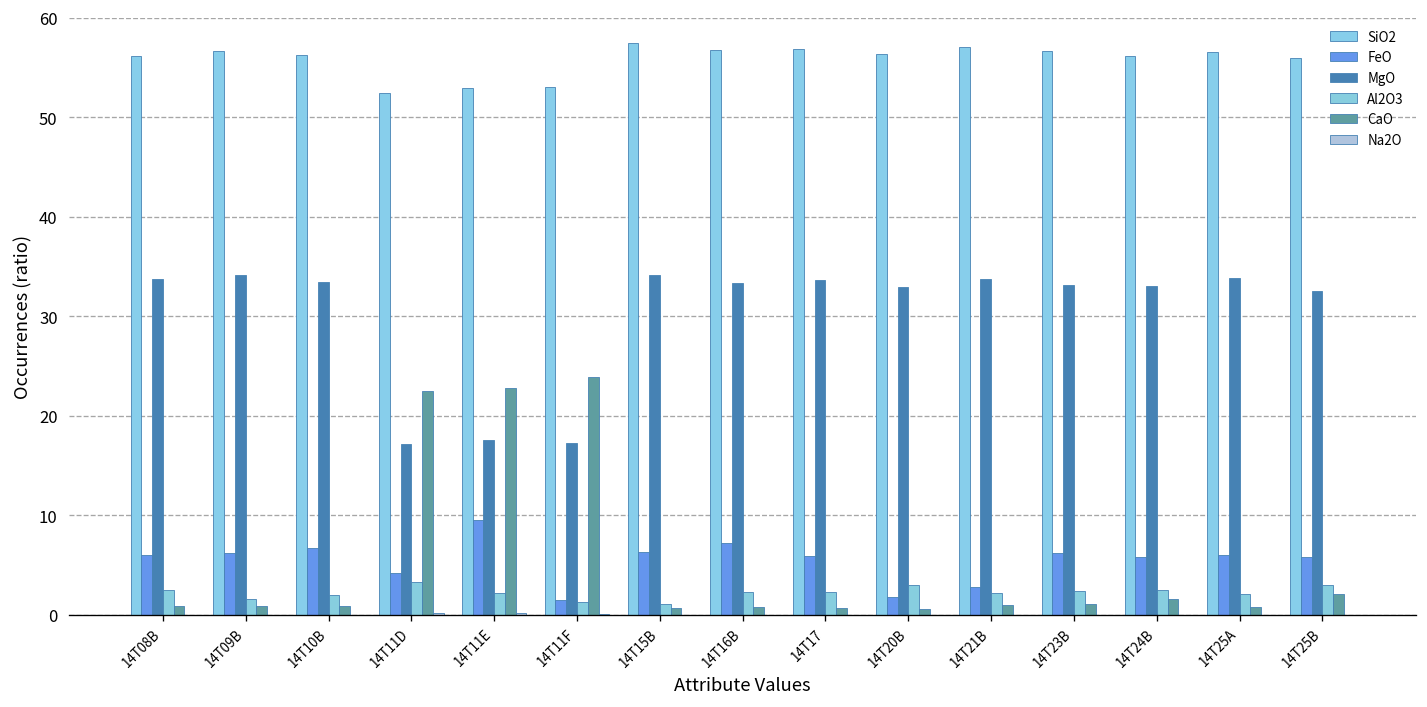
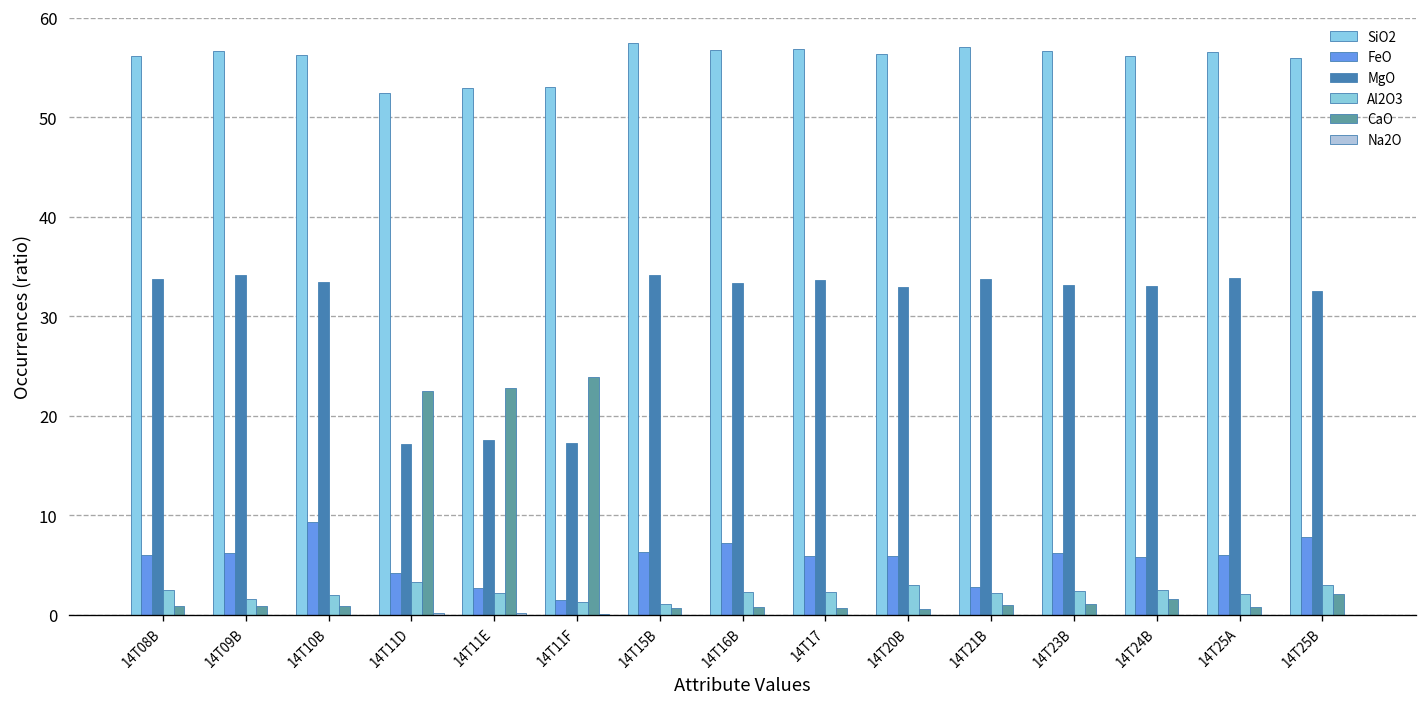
  {
    "FeO": {
      "14T08B": 6,
      "14T09B": 6,
-     "14T10B": 7,
+     "14T10B": 9,
      "14T11D": 4,
-     "14T11E": 10,
+     "14T11E": 3,
      "14T11F": 1,
      "14T15B": 6,
      "14T16B": 7,
      "14T17": 6,
-     "14T20B": 2,
+     "14T20B": 6,
      "14T21B": 3,
      "14T23B": 6,
      "14T24B": 6,
      "14T25A": 6,
-     "14T25B": 6
+     "14T25B": 8
    }
  }
